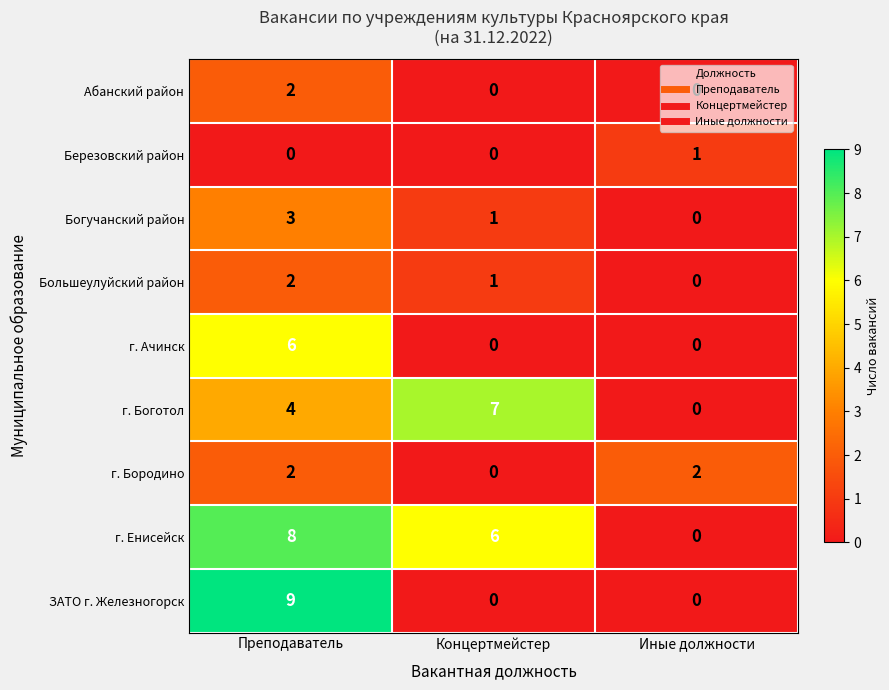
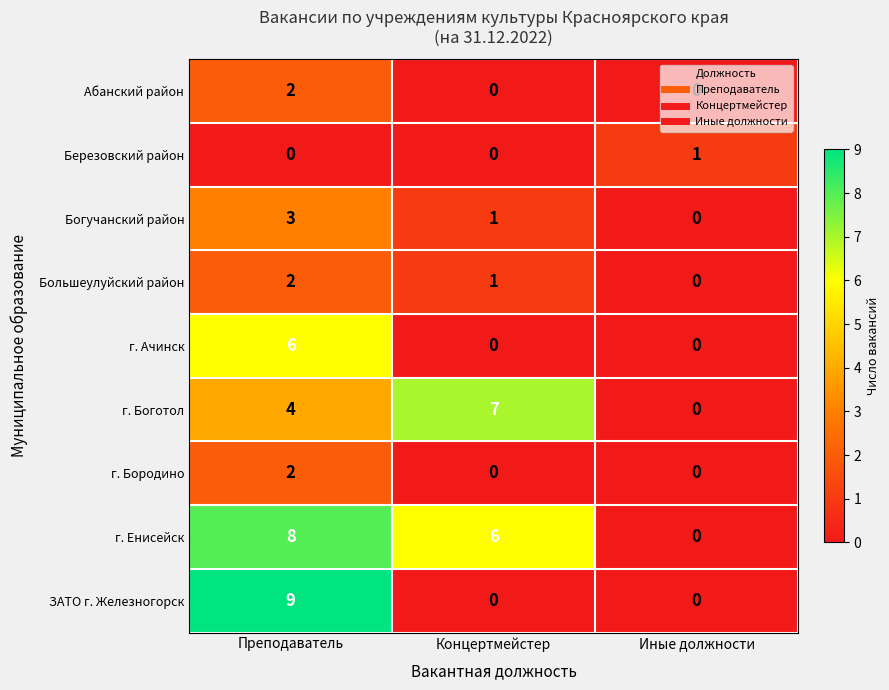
  {
    "Абанский район": {
      "Преподаватель": 2,
      "Концертмейстер": 0
    },
    "Березовский район": {
      "Преподаватель": 0,
      "Концертмейстер": 0,
      "Иные должности": 1
    },
    "Богучанский район": {
      "Преподаватель": 3,
      "Концертмейстер": 1,
      "Иные должности": 0
    },
    "Большеулуйский район": {
      "Преподаватель": 2,
      "Концертмейстер": 1,
      "Иные должности": 0
    },
    "г. Ачинск": {
      "Преподаватель": 6,
      "Концертмейстер": 0,
      "Иные должности": 0
    },
    "г. Боготол": {
      "Преподаватель": 4,
      "Концертмейстер": 7,
      "Иные должности": 0
    },
    "г. Бородино": {
      "Преподаватель": 2,
      "Концертмейстер": 0,
-     "Иные должности": 2
+     "Иные должности": 0
    },
    "г. Енисейск": {
      "Преподаватель": 8,
      "Концертмейстер": 6,
      "Иные должности": 0
    },
    "ЗАТО г. Железногорск": {
      "Преподаватель": 9,
      "Концертмейстер": 0,
      "Иные должности": 0
    }
  }
